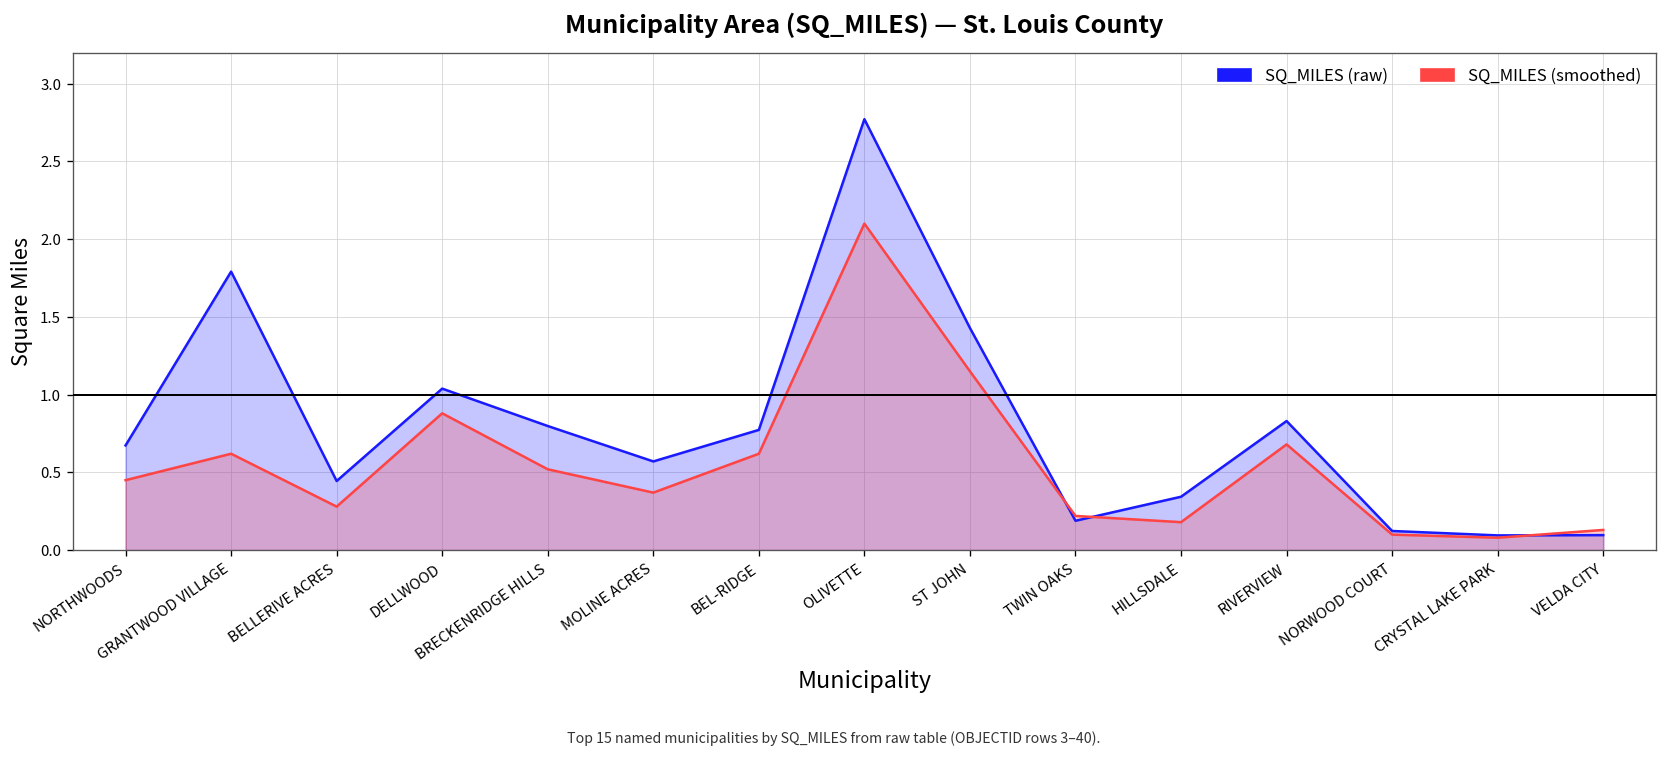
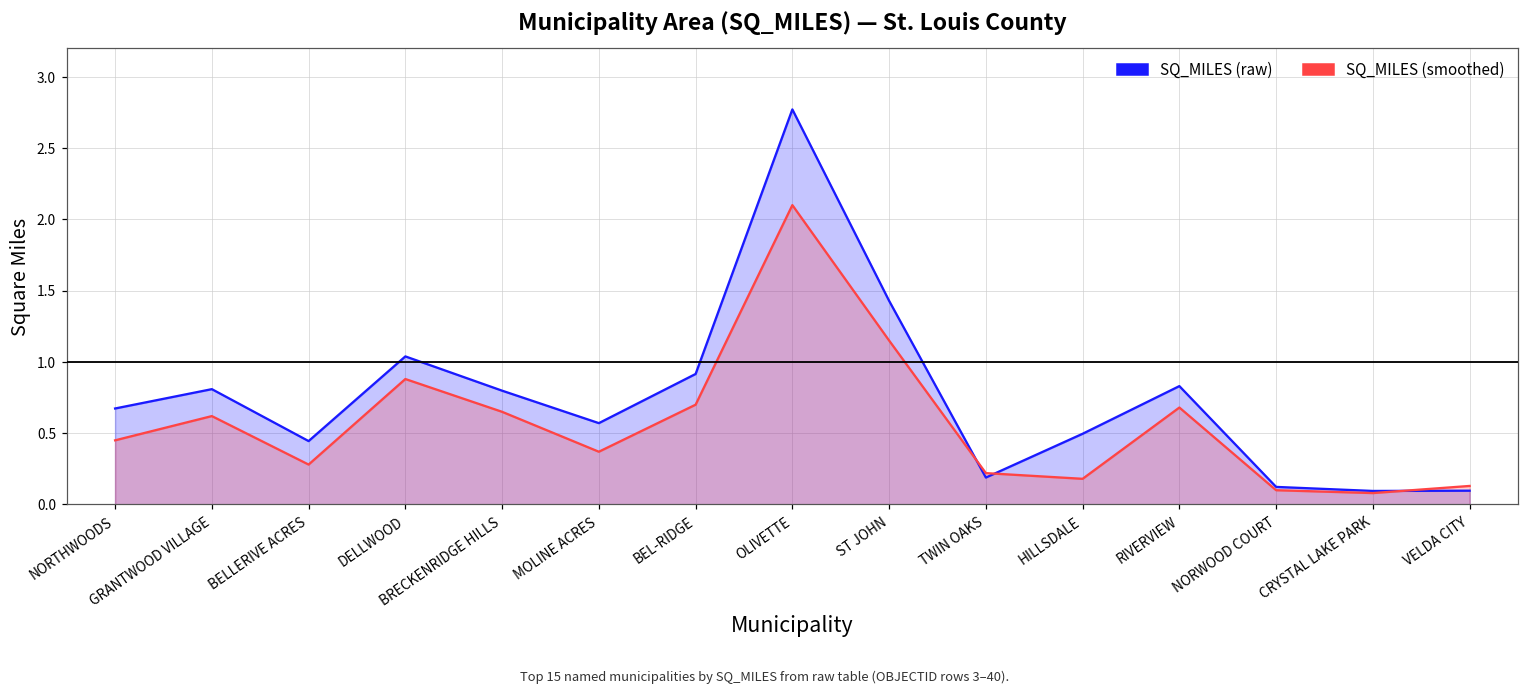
  {
    "SQ_MILES (raw)": {
      "NORTHWOODS": 0.67,
-     "GRANTWOOD VILLAGE": 1.79,
+     "GRANTWOOD VILLAGE": 0.81,
      "BELLERIVE ACRES": 0.44,
      "DELLWOOD": 1.04,
      "BRECKENRIDGE HILLS": 0.80,
      "MOLINE ACRES": 0.57,
-     "BEL-RIDGE": 0.77,
+     "BEL-RIDGE": 0.92,
      "OLIVETTE": 2.77,
      "ST JOHN": 1.43,
      "TWIN OAKS": 0.19,
-     "HILLSDALE": 0.34,
+     "HILLSDALE": 0.50,
      "RIVERVIEW": 0.83,
      "NORWOOD COURT": 0.12,
      "VELDA CITY": 0.10
    },
    "SQ_MILES (smoothed)": {
      "NORTHWOODS": 0.45,
      "GRANTWOOD VILLAGE": 0.62,
      "BELLERIVE ACRES": 0.28,
      "DELLWOOD": 0.88,
-     "BRECKENRIDGE HILLS": 0.52,
+     "BRECKENRIDGE HILLS": 0.65,
      "MOLINE ACRES": 0.37,
-     "BEL-RIDGE": 0.62,
+     "BEL-RIDGE": 0.70,
      "OLIVETTE": 2.10,
      "ST JOHN": 1.15,
      "TWIN OAKS": 0.22,
      "HILLSDALE": 0.18,
      "RIVERVIEW": 0.68,
      "NORWOOD COURT": 0.10,
      "VELDA CITY": 0.13
    }
  }
